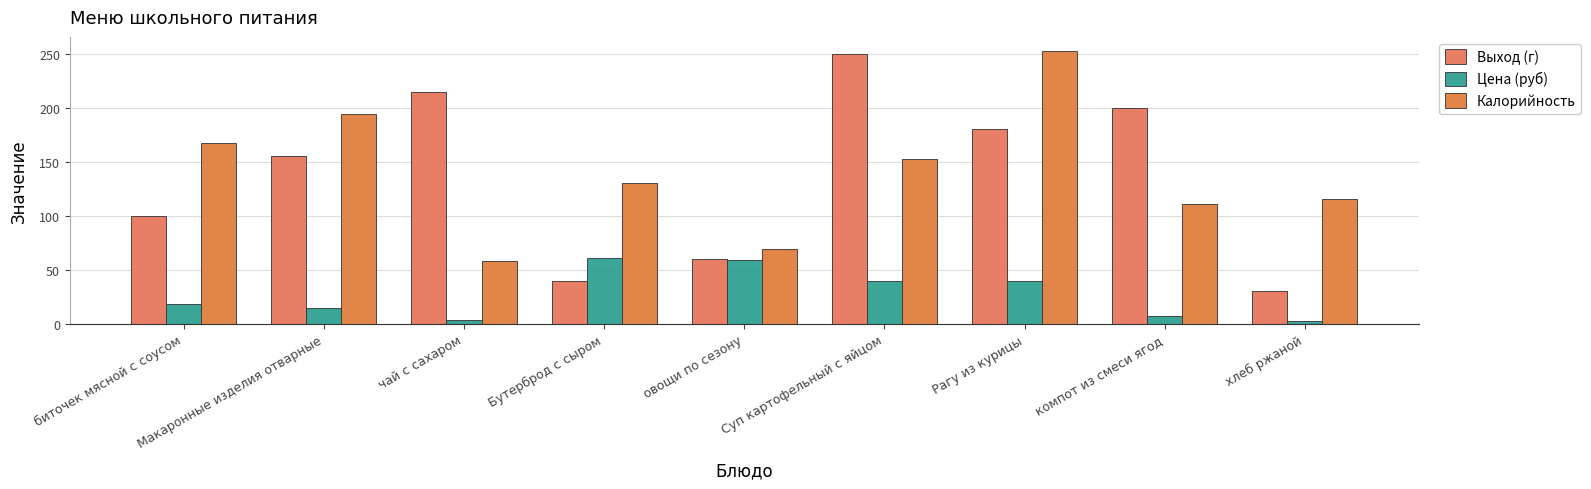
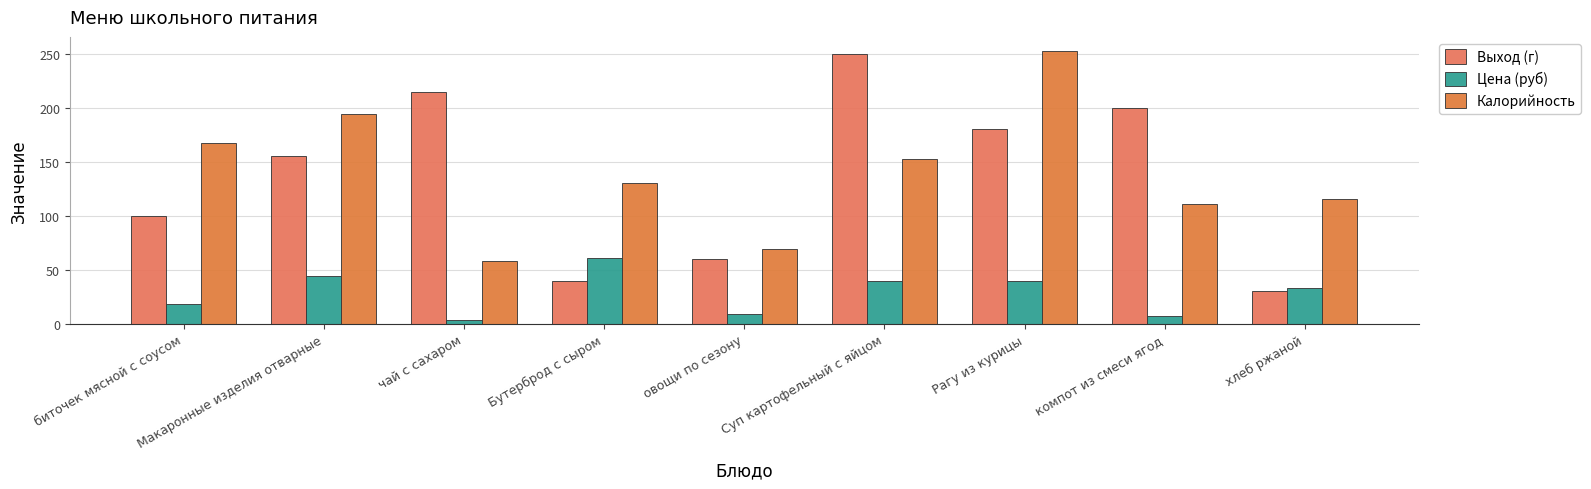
  {
    "Цена (руб)": {
      "биточек мясной с соусом": 18,
-     "Макаронные изделия отварные": 15,
+     "Макаронные изделия отварные": 44,
      "чай с сахаром": 4,
      "Бутерброд с сыром": 61,
-     "овощи по сезону": 59,
+     "овощи по сезону": 9,
      "Суп картофельный с яйцом": 40,
      "Рагу из курицы": 40,
      "компот из смеси ягод": 7,
-     "хлеб ржаной": 3
+     "хлеб ржаной": 33
    }
  }
